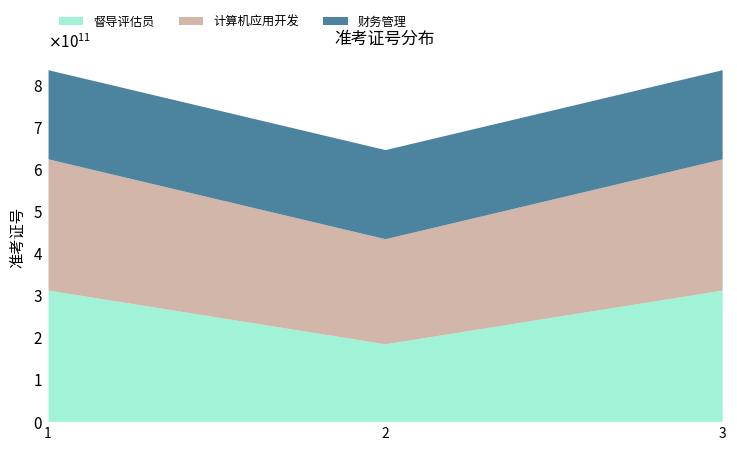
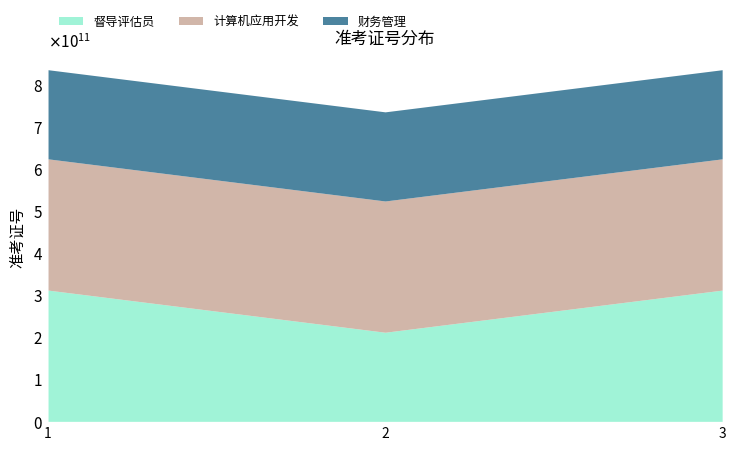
  {
    "督导评估员": {
      "1": 310000000000,
-     "2": 180000000000,
+     "2": 210000000000,
      "3": 310000000000
    },
    "计算机应用开发": {
      "1": 310000000000,
-     "2": 250000000000,
+     "2": 310000000000,
      "3": 310000000000
    },
    "财务管理": {
      "1": 210000000000,
      "2": 210000000000,
      "3": 210000000000
    }
  }
